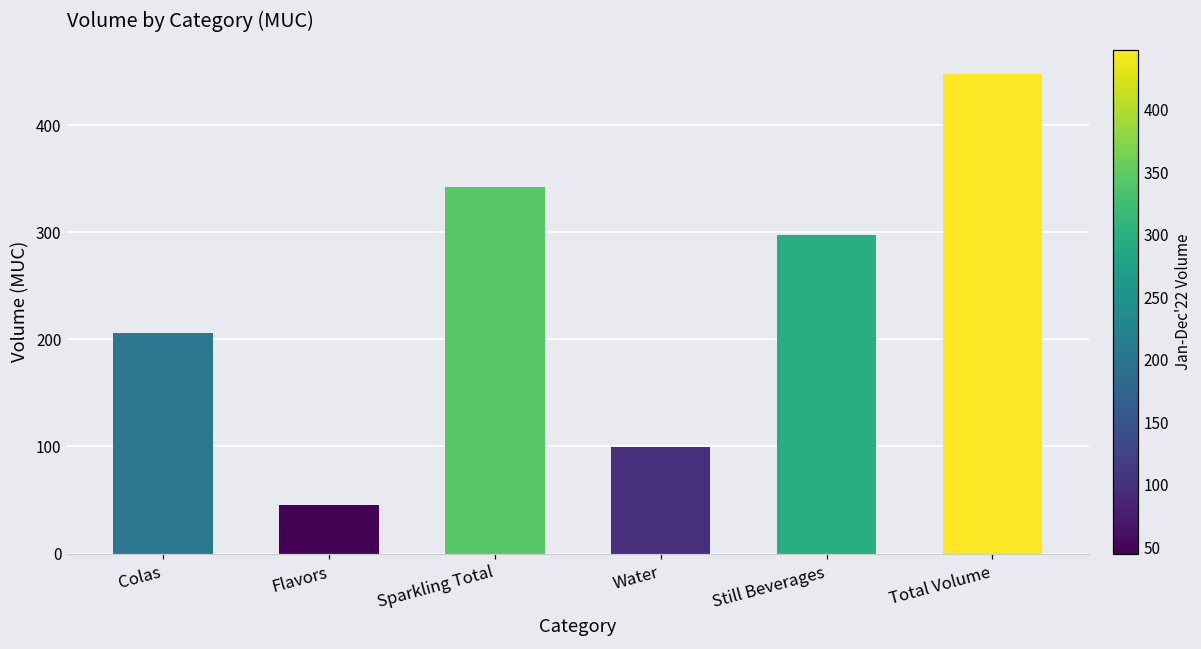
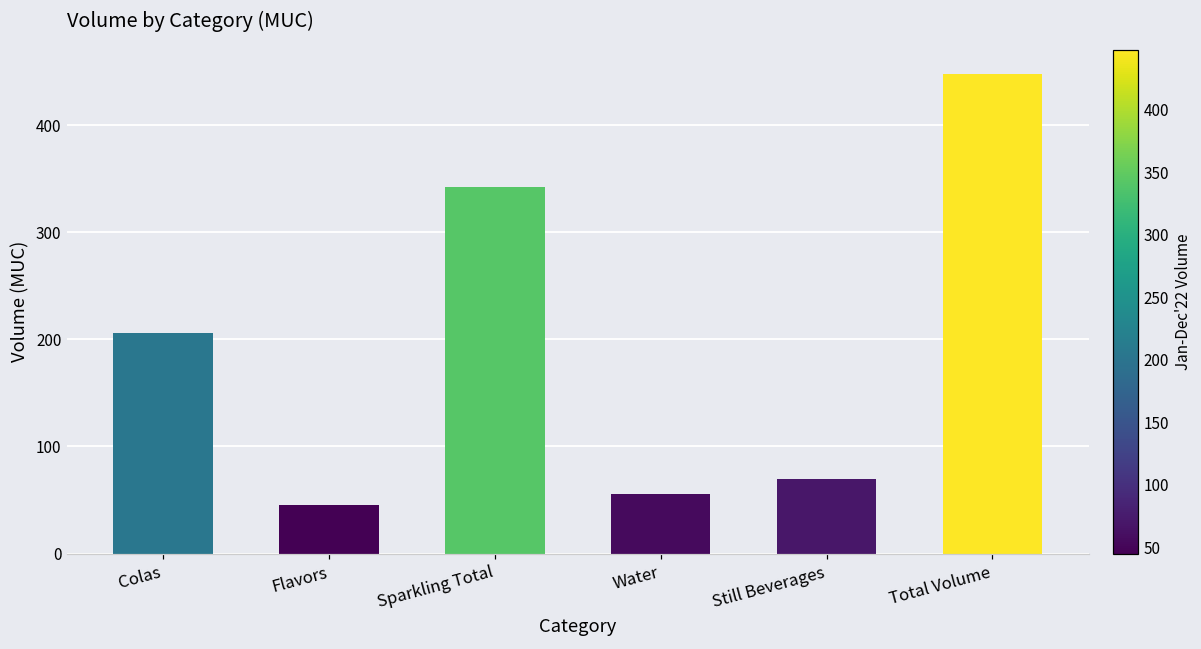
  {
    "Colas": 210,
    "Flavors": 50,
    "Sparkling Total": 340,
-   "Water": 100,
-   "Still Beverages": 300,
+   "Water": 60,
+   "Still Beverages": 70,
    "Total Volume": 450
  }
